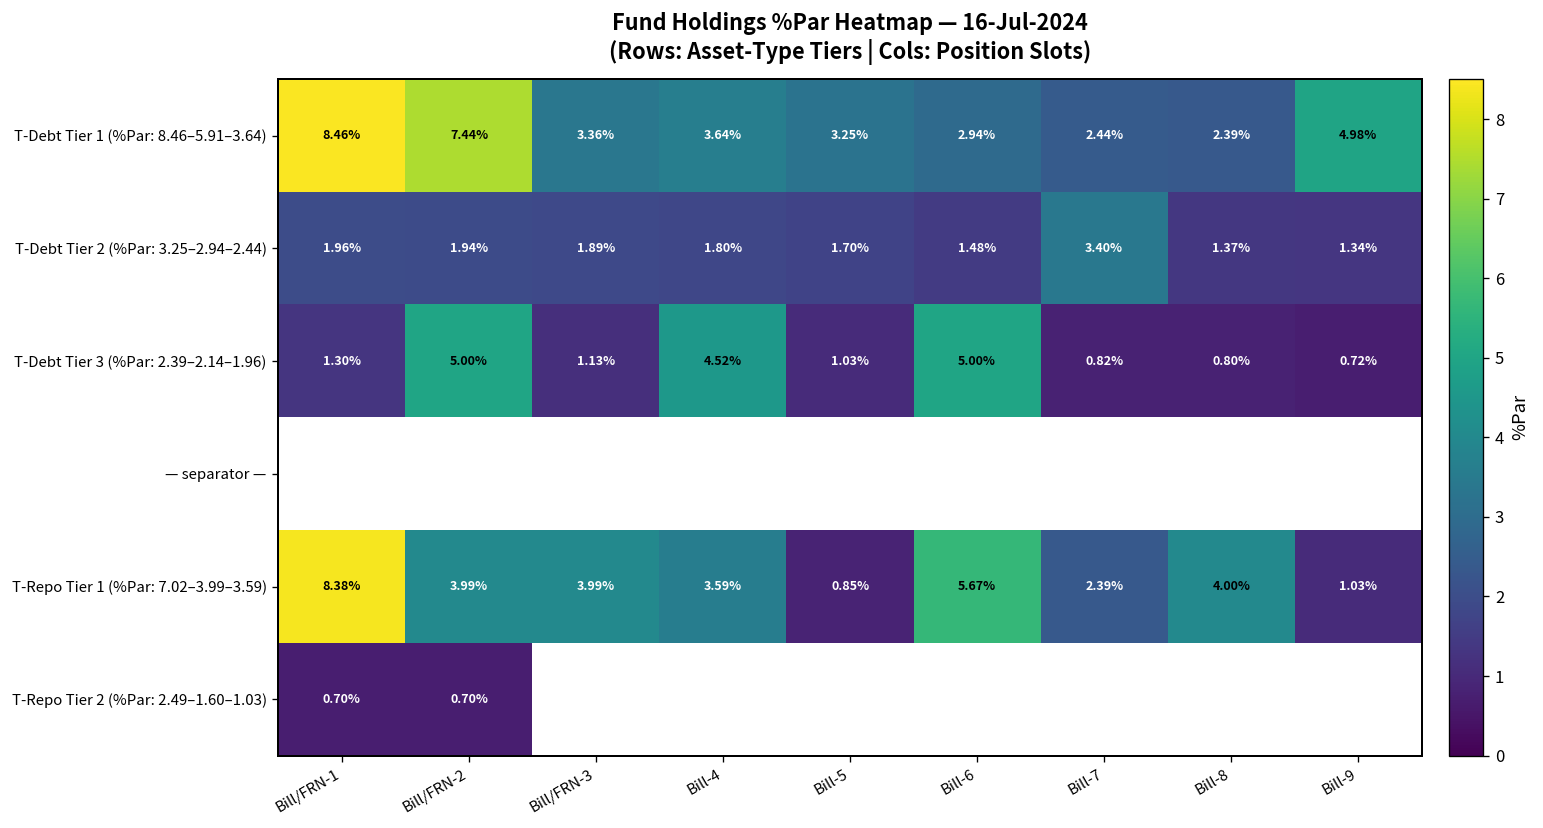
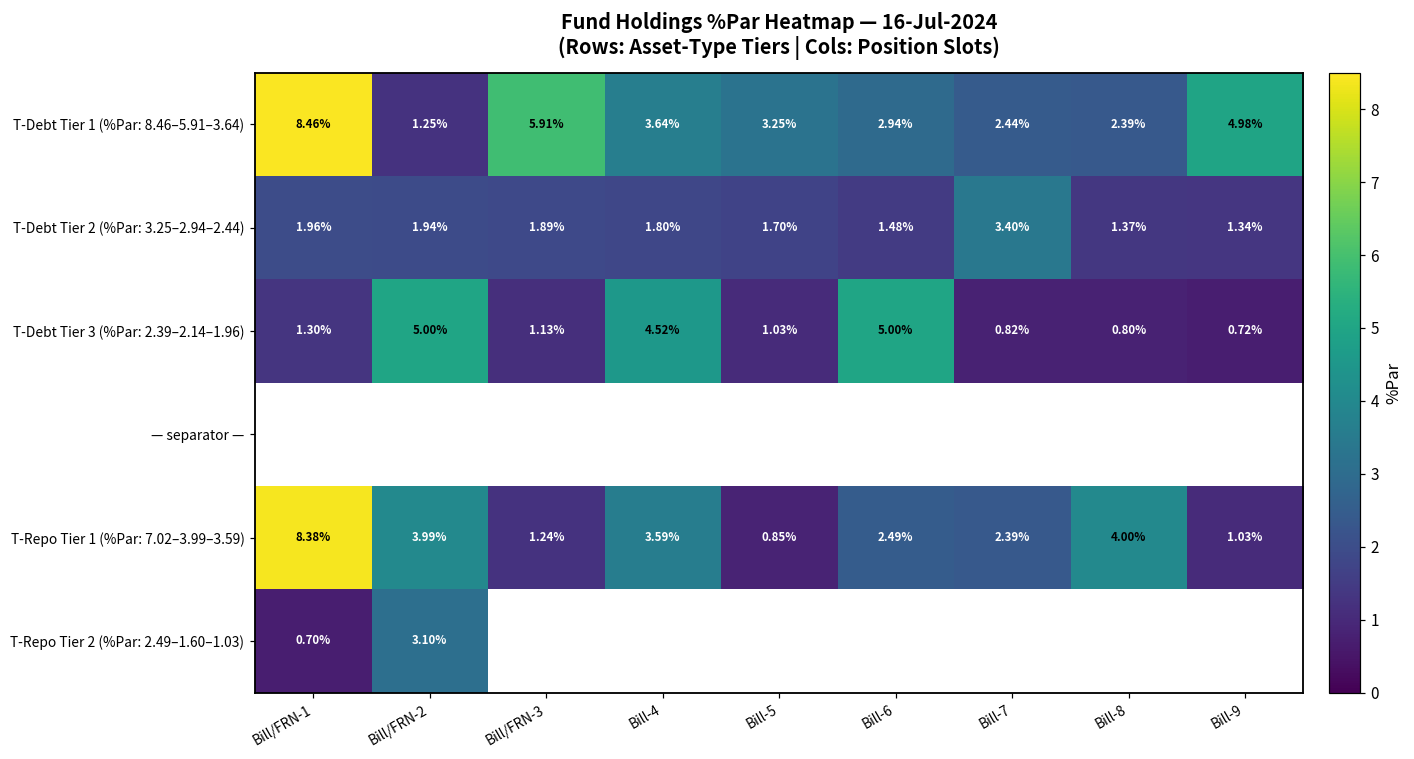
  {
    "T-Debt Tier 1 (%Par: 8.46–5.91–3.64)": {
      "Bill/FRN-1": "8.46%",
-     "Bill/FRN-2": "7.44%",
-     "Bill/FRN-3": "3.36%",
+     "Bill/FRN-2": "1.25%",
+     "Bill/FRN-3": "5.91%",
      "Bill-4": "3.64%",
      "Bill-5": "3.25%",
      "Bill-6": "2.94%",
      "Bill-7": "2.44%",
      "Bill-8": "2.39%",
      "Bill-9": "4.98%"
    },
    "T-Debt Tier 2 (%Par: 3.25–2.94–2.44)": {
      "Bill/FRN-1": "1.96%",
      "Bill/FRN-2": "1.94%",
      "Bill/FRN-3": "1.89%",
      "Bill-4": "1.80%",
      "Bill-5": "1.70%",
      "Bill-6": "1.48%",
      "Bill-7": "3.40%",
      "Bill-8": "1.37%",
      "Bill-9": "1.34%"
    },
    "T-Debt Tier 3 (%Par: 2.39–2.14–1.96)": {
      "Bill/FRN-1": "1.30%",
      "Bill/FRN-2": "5.00%",
      "Bill/FRN-3": "1.13%",
      "Bill-4": "4.52%",
      "Bill-5": "1.03%",
      "Bill-6": "5.00%",
      "Bill-7": "0.82%",
      "Bill-8": "0.80%",
      "Bill-9": "0.72%"
    },
    "T-Repo Tier 1 (%Par: 7.02–3.99–3.59)": {
      "Bill/FRN-1": "8.38%",
      "Bill/FRN-2": "3.99%",
-     "Bill/FRN-3": "3.99%",
+     "Bill/FRN-3": "1.24%",
      "Bill-4": "3.59%",
      "Bill-5": "0.85%",
-     "Bill-6": "5.67%",
+     "Bill-6": "2.49%",
      "Bill-7": "2.39%",
      "Bill-8": "4.00%",
      "Bill-9": "1.03%"
    },
    "T-Repo Tier 2 (%Par: 2.49–1.60–1.03)": {
      "Bill/FRN-1": "0.70%",
-     "Bill/FRN-2": "0.70%"
+     "Bill/FRN-2": "3.10%"
    }
  }
